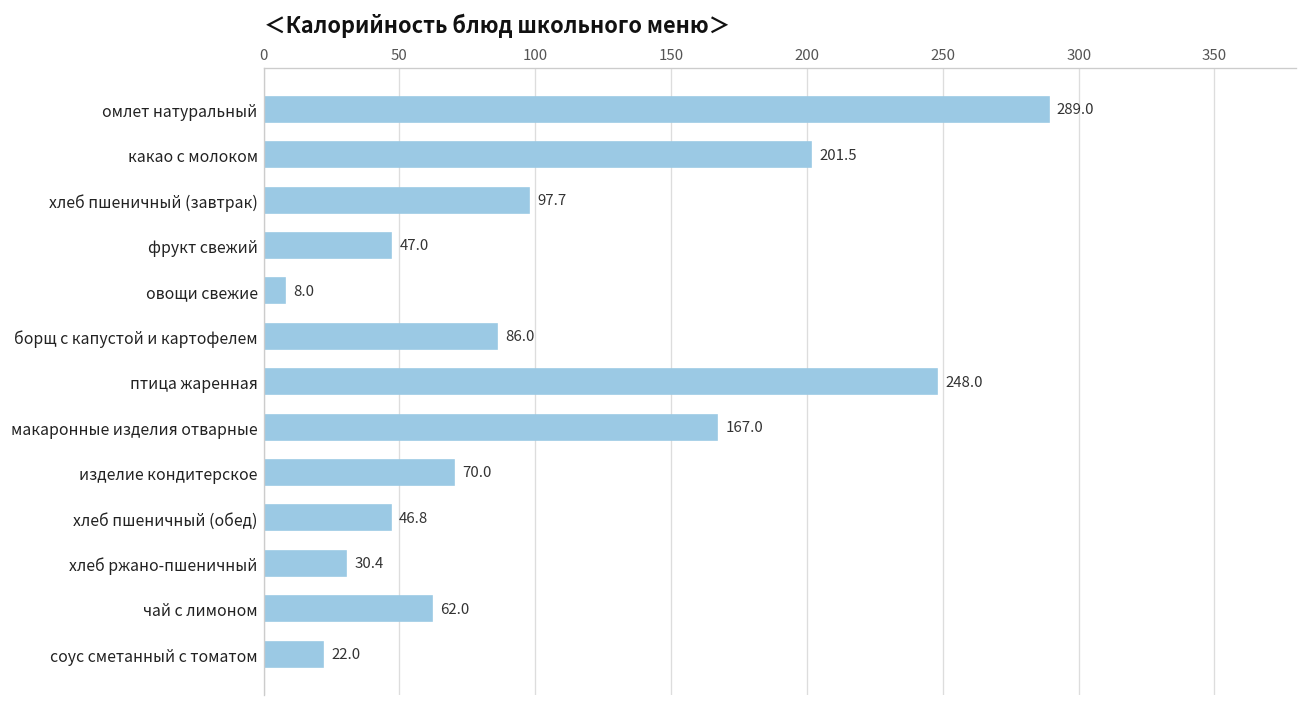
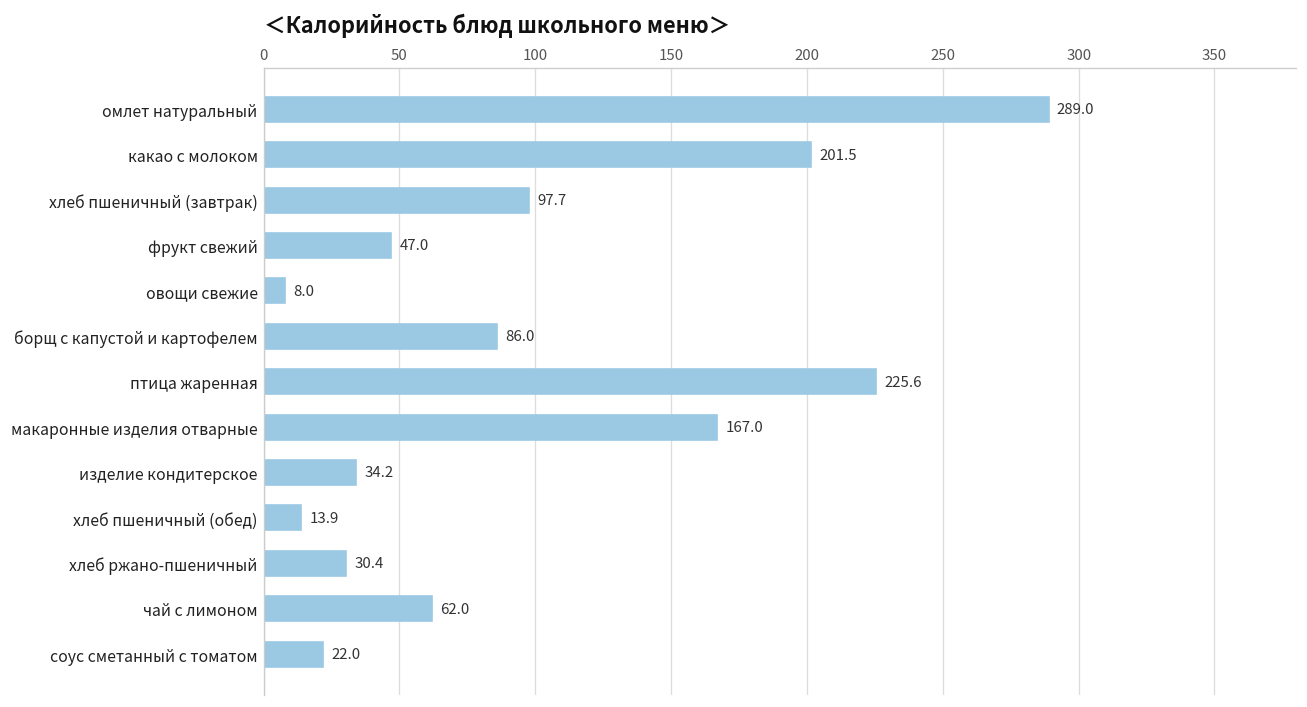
  {
    "омлет натуральный": 289.0,
    "какао с молоком": 201.5,
    "хлеб пшеничный (завтрак)": 97.7,
    "фрукт свежий": 47.0,
    "овощи свежие": 8.0,
    "борщ с капустой и картофелем": 86.0,
-   "птица жаренная": 248.0,
+   "птица жаренная": 225.6,
    "макаронные изделия отварные": 167.0,
-   "изделие кондитерское": 70.0,
-   "хлеб пшеничный (обед)": 46.8,
+   "изделие кондитерское": 34.2,
+   "хлеб пшеничный (обед)": 13.9,
    "хлеб ржано-пшеничный": 30.4,
    "чай с лимоном": 62.0,
    "соус сметанный с томатом": 22.0
  }
